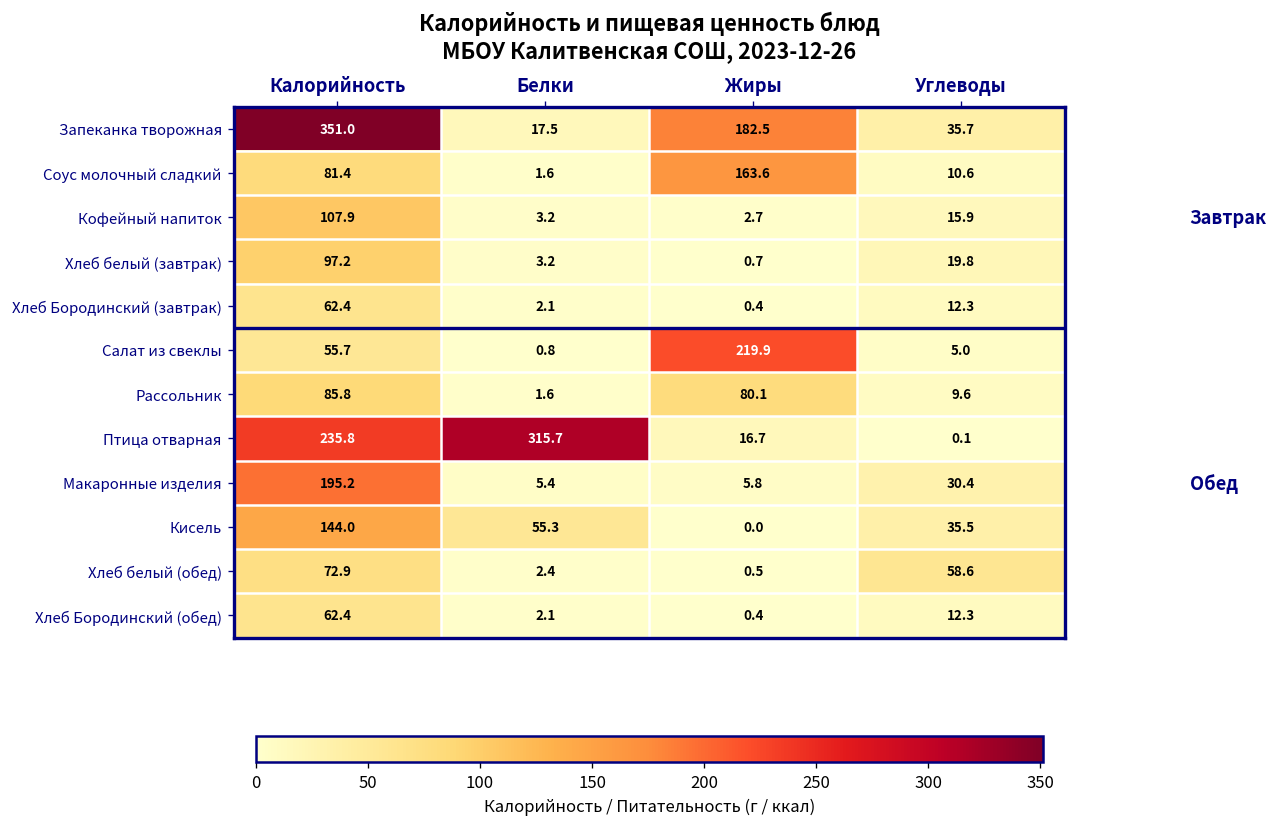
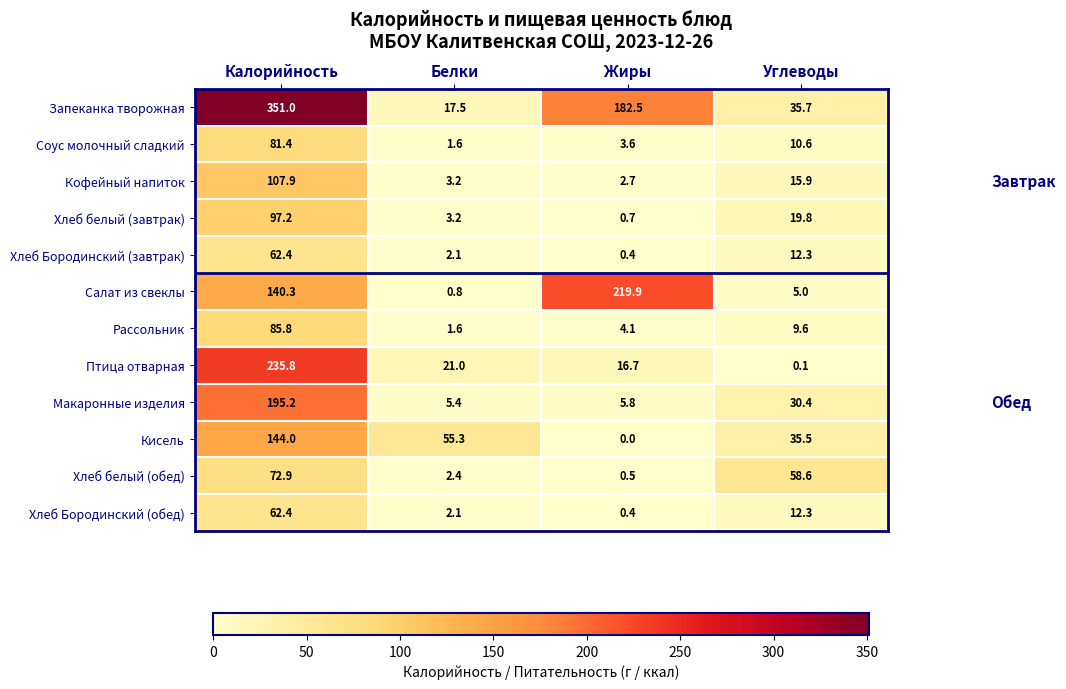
  {
    "Запеканка творожная": {
      "Калорийность": 351.0,
      "Белки": 17.5,
      "Жиры": 182.5,
      "Углеводы": 35.7
    },
    "Соус молочный сладкий": {
      "Калорийность": 81.4,
      "Белки": 1.6,
-     "Жиры": 163.6,
+     "Жиры": 3.6,
      "Углеводы": 10.6
    },
    "Кофейный напиток": {
      "Калорийность": 107.9,
      "Белки": 3.2,
      "Жиры": 2.7,
      "Углеводы": 15.9
    },
    "Хлеб белый (завтрак)": {
      "Калорийность": 97.2,
      "Белки": 3.2,
      "Жиры": 0.7,
      "Углеводы": 19.8
    },
    "Хлеб Бородинский (завтрак)": {
      "Калорийность": 62.4,
      "Белки": 2.1,
      "Жиры": 0.4,
      "Углеводы": 12.3
    },
    "Салат из свеклы": {
-     "Калорийность": 55.7,
+     "Калорийность": 140.3,
      "Белки": 0.8,
      "Жиры": 219.9,
      "Углеводы": 5.0
    },
    "Рассольник": {
      "Калорийность": 85.8,
      "Белки": 1.6,
-     "Жиры": 80.1,
+     "Жиры": 4.1,
      "Углеводы": 9.6
    },
    "Птица отварная": {
      "Калорийность": 235.8,
-     "Белки": 315.7,
+     "Белки": 21.0,
      "Жиры": 16.7,
      "Углеводы": 0.1
    },
    "Макаронные изделия": {
      "Калорийность": 195.2,
      "Белки": 5.4,
      "Жиры": 5.8,
      "Углеводы": 30.4
    },
    "Кисель": {
      "Калорийность": 144.0,
      "Белки": 55.3,
      "Жиры": 0.0,
      "Углеводы": 35.5
    },
    "Хлеб белый (обед)": {
      "Калорийность": 72.9,
      "Белки": 2.4,
      "Жиры": 0.5,
      "Углеводы": 58.6
    },
    "Хлеб Бородинский (обед)": {
      "Калорийность": 62.4,
      "Белки": 2.1,
      "Жиры": 0.4,
      "Углеводы": 12.3
    }
  }
